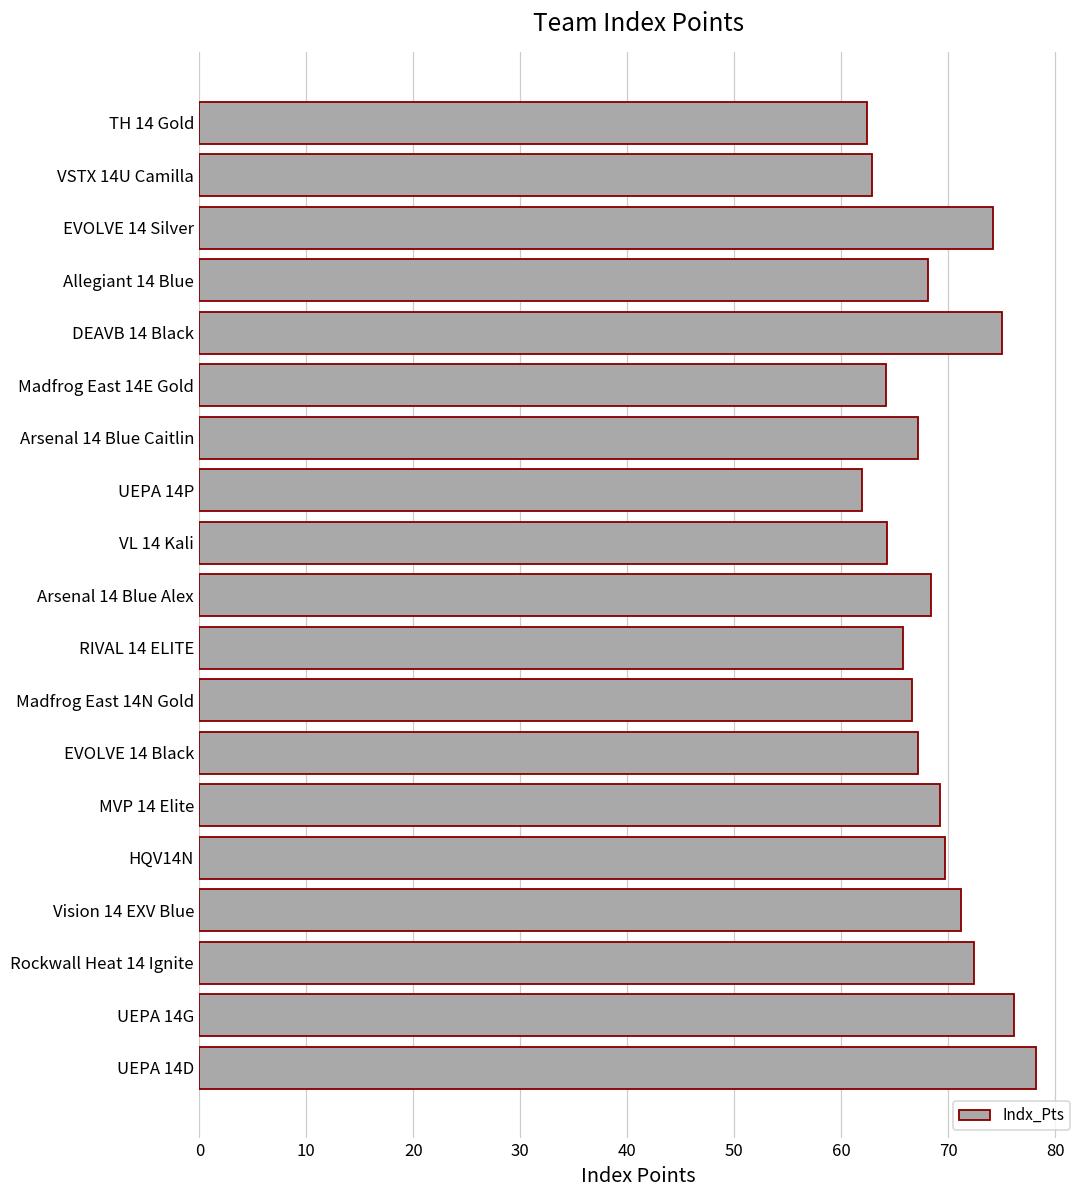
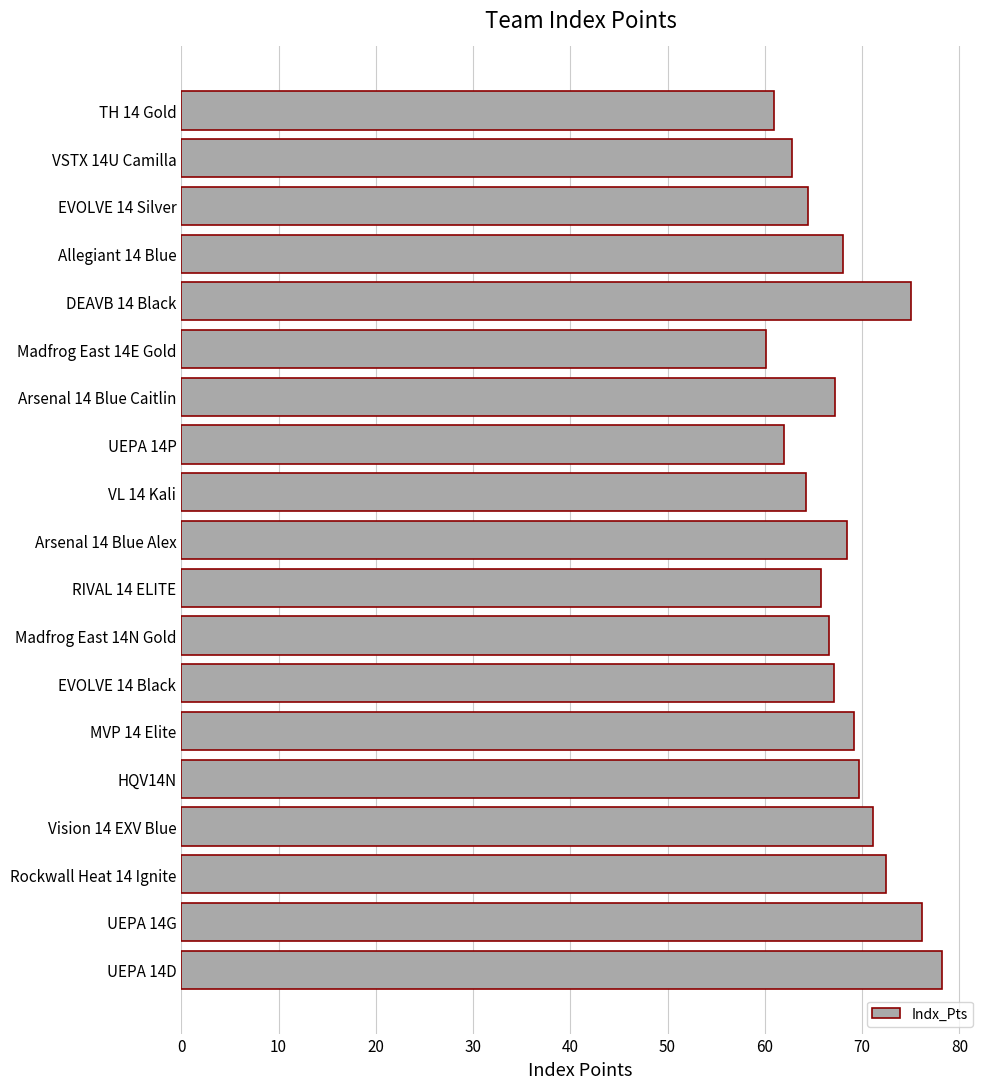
  {
-   "TH 14 Gold": 62,
+   "TH 14 Gold": 61,
    "VSTX 14U Camilla": 63,
-   "EVOLVE 14 Silver": 74,
+   "EVOLVE 14 Silver": 64,
    "Allegiant 14 Blue": 68,
    "DEAVB 14 Black": 75,
-   "Madfrog East 14E Gold": 64,
+   "Madfrog East 14E Gold": 60,
    "Arsenal 14 Blue Caitlin": 67,
    "UEPA 14P": 62,
    "VL 14 Kali": 64,
    "Arsenal 14 Blue Alex": 68,
    "RIVAL 14 ELITE": 66,
    "Madfrog East 14N Gold": 67,
    "EVOLVE 14 Black": 67,
    "MVP 14 Elite": 69,
    "HQV14N": 70,
    "Vision 14 EXV Blue": 71,
    "Rockwall Heat 14 Ignite": 72,
    "UEPA 14G": 76,
    "UEPA 14D": 78
  }
